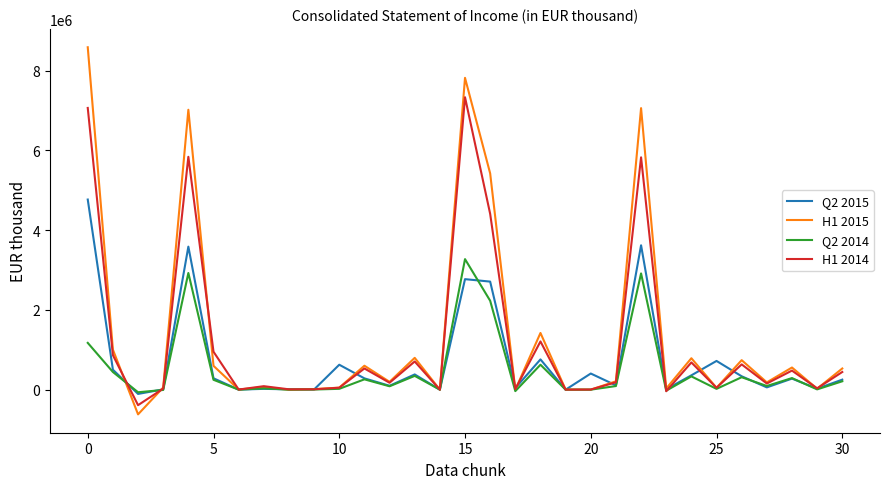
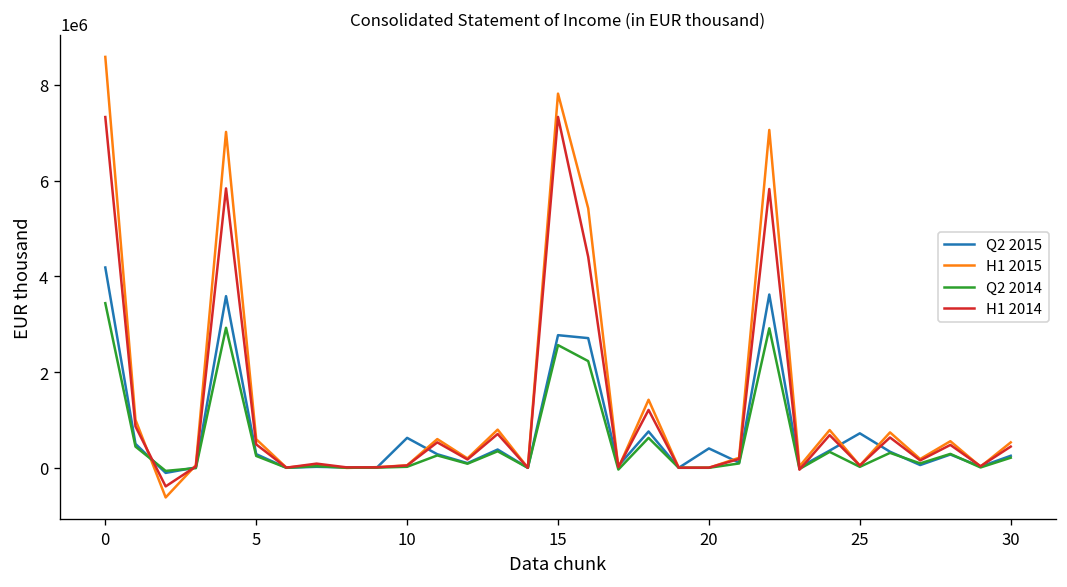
  {
    "Q2 2015": {
-     "0": 4800000,
+     "0": 4200000,
      "10": 600000,
      "15": 2800000,
      "20": 400000,
      "25": 700000
    },
    "H1 2015": {
      "0": 8600000,
      "5": 600000,
      "15": 7800000,
      "30": 500000
    },
    "Q2 2014": {
-     "0": 1200000,
-     "15": 3300000
+     "0": 3400000,
+     "15": 2600000
    },
    "H1 2014": {
-     "0": 7100000,
-     "5": 1000000,
+     "0": 7300000,
+     "5": 500000,
      "15": 7300000,
      "30": 400000
    }
  }
